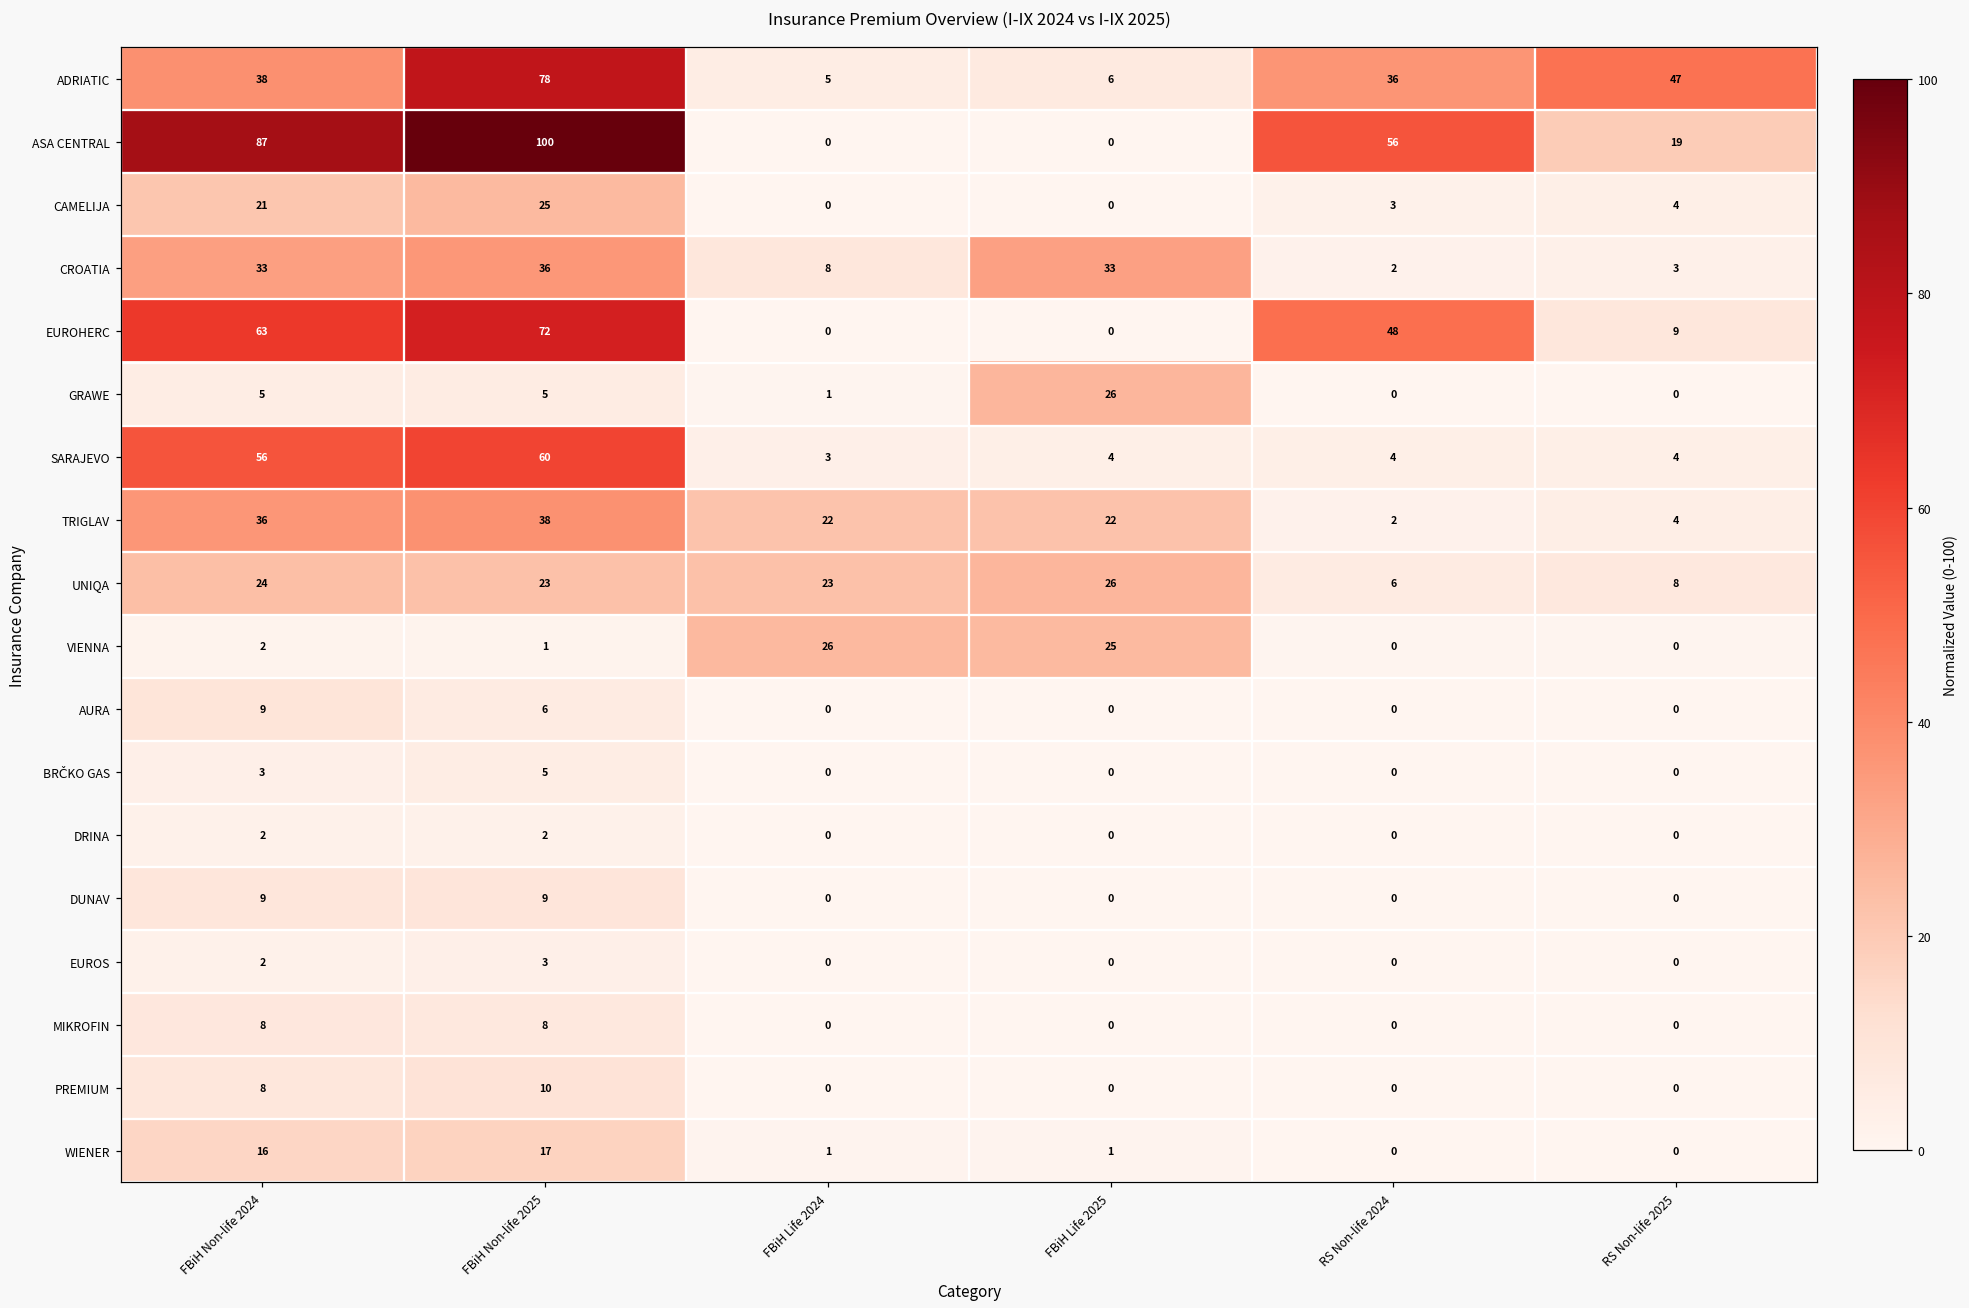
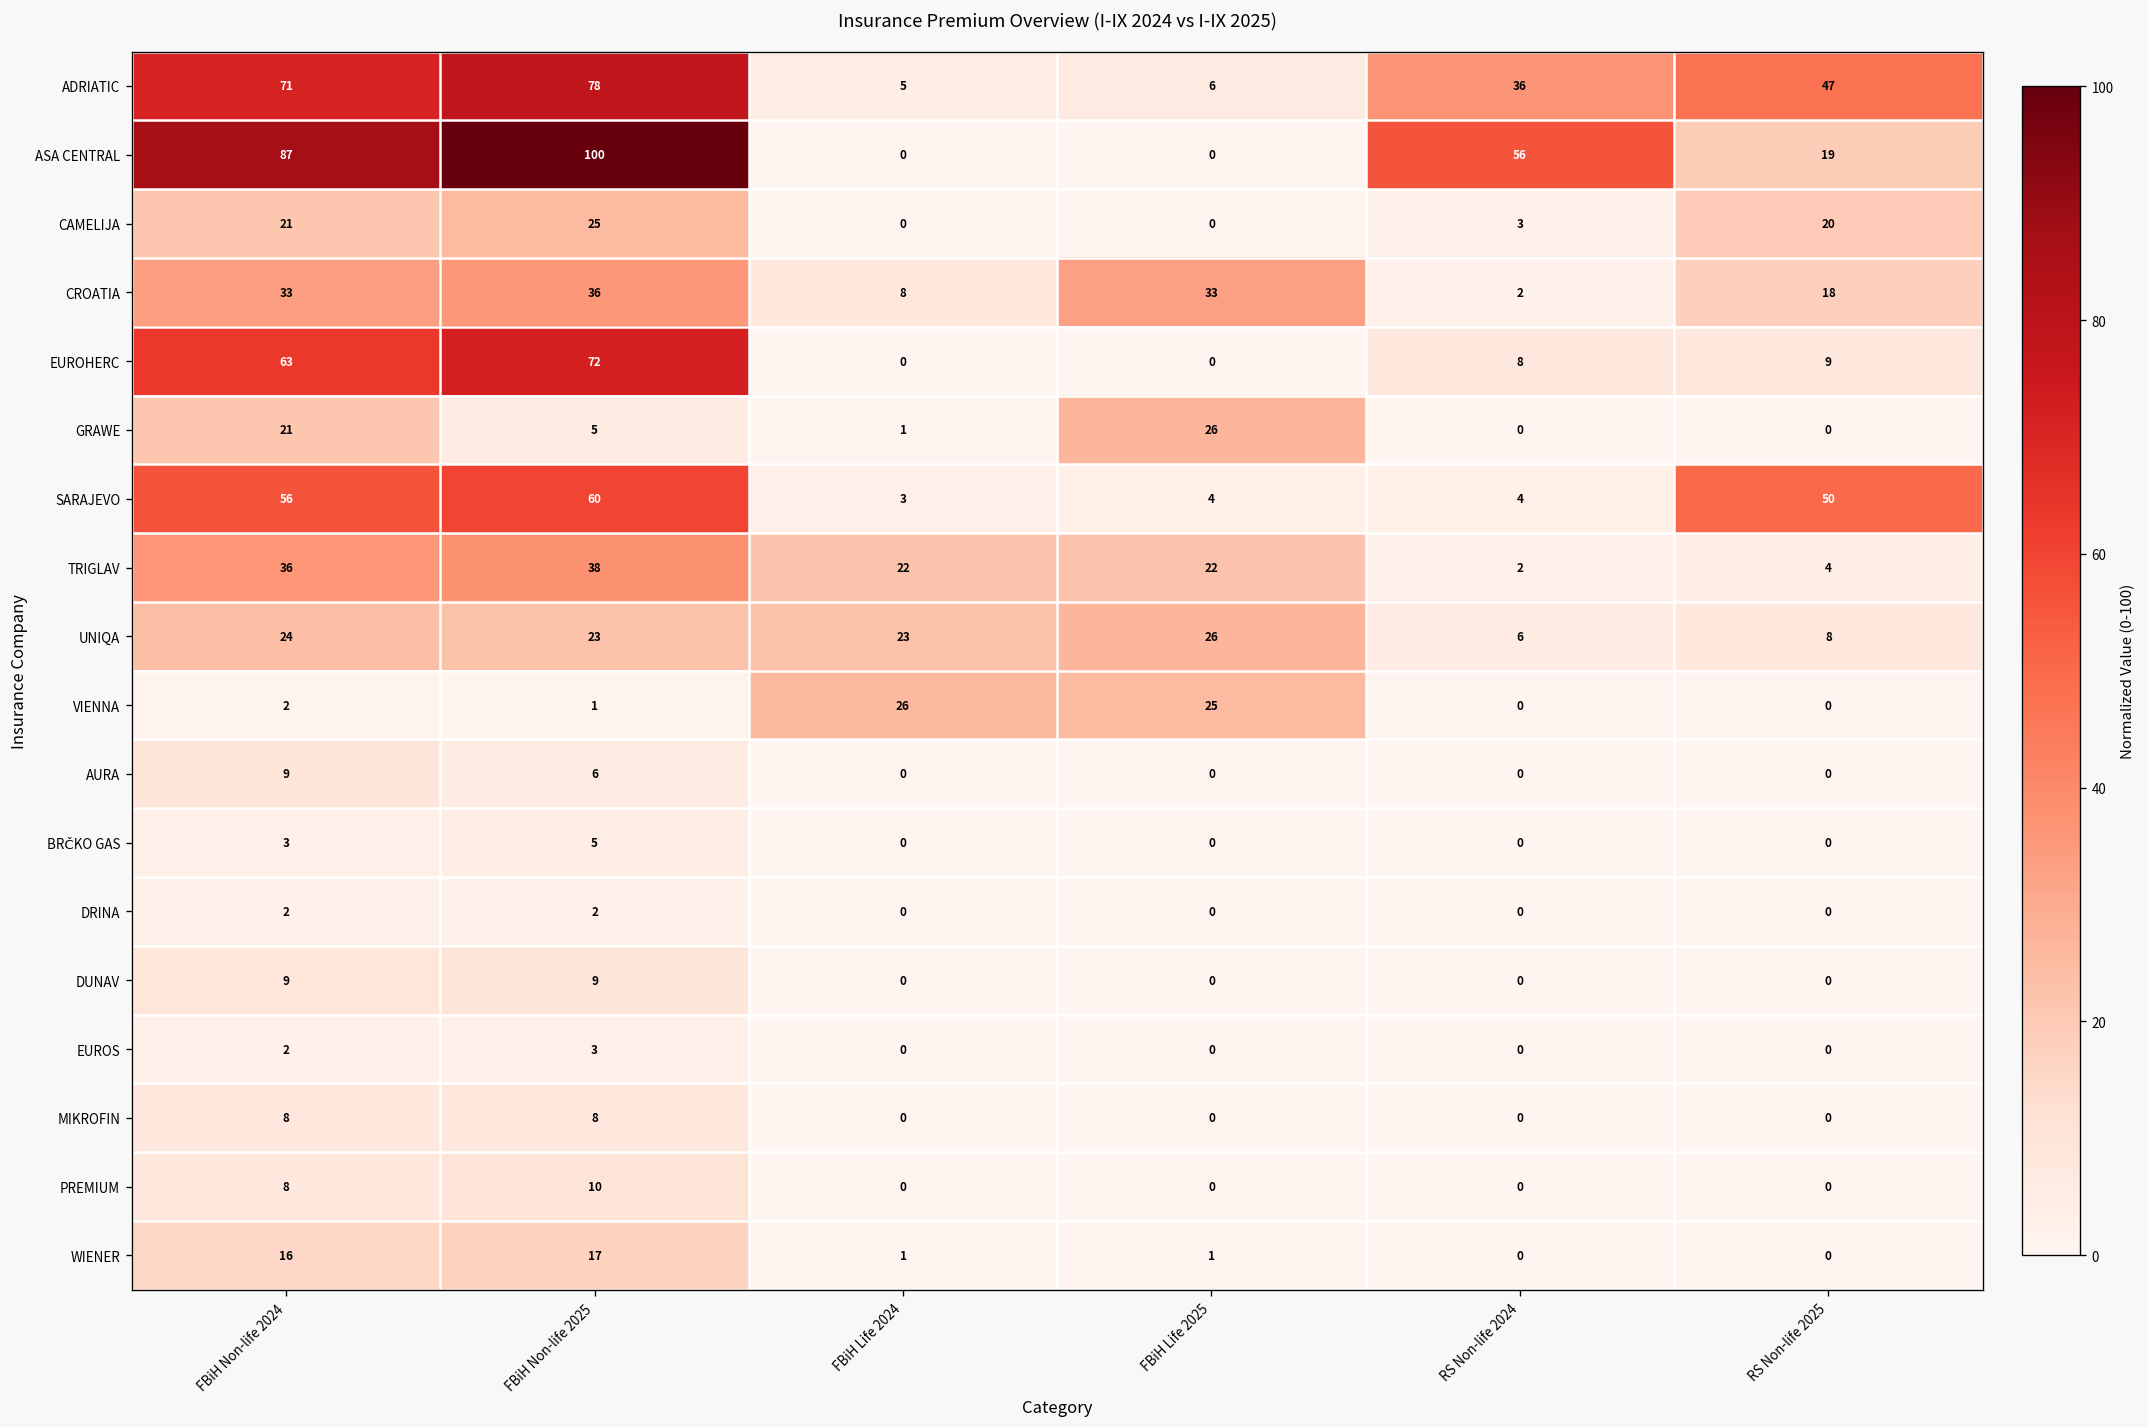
  {
    "ADRIATIC": {
-     "FBiH Non-life 2024": 38,
+     "FBiH Non-life 2024": 71,
      "FBiH Non-life 2025": 78,
      "FBiH Life 2024": 5,
      "FBiH Life 2025": 6,
      "RS Non-life 2024": 36,
      "RS Non-life 2025": 47
    },
    "ASA CENTRAL": {
      "FBiH Non-life 2024": 87,
      "FBiH Non-life 2025": 100,
      "FBiH Life 2024": 0,
      "FBiH Life 2025": 0,
      "RS Non-life 2024": 56,
      "RS Non-life 2025": 19
    },
    "CAMELIJA": {
      "FBiH Non-life 2024": 21,
      "FBiH Non-life 2025": 25,
      "FBiH Life 2024": 0,
      "FBiH Life 2025": 0,
      "RS Non-life 2024": 3,
-     "RS Non-life 2025": 4
+     "RS Non-life 2025": 20
    },
    "CROATIA": {
      "FBiH Non-life 2024": 33,
      "FBiH Non-life 2025": 36,
      "FBiH Life 2024": 8,
      "FBiH Life 2025": 33,
      "RS Non-life 2024": 2,
-     "RS Non-life 2025": 3
+     "RS Non-life 2025": 18
    },
    "EUROHERC": {
      "FBiH Non-life 2024": 63,
      "FBiH Non-life 2025": 72,
      "FBiH Life 2024": 0,
      "FBiH Life 2025": 0,
-     "RS Non-life 2024": 48,
+     "RS Non-life 2024": 8,
      "RS Non-life 2025": 9
    },
    "GRAWE": {
-     "FBiH Non-life 2024": 5,
+     "FBiH Non-life 2024": 21,
      "FBiH Non-life 2025": 5,
      "FBiH Life 2024": 1,
      "FBiH Life 2025": 26,
      "RS Non-life 2024": 0,
      "RS Non-life 2025": 0
    },
    "SARAJEVO": {
      "FBiH Non-life 2024": 56,
      "FBiH Non-life 2025": 60,
      "FBiH Life 2024": 3,
      "FBiH Life 2025": 4,
      "RS Non-life 2024": 4,
-     "RS Non-life 2025": 4
+     "RS Non-life 2025": 50
    },
    "TRIGLAV": {
      "FBiH Non-life 2024": 36,
      "FBiH Non-life 2025": 38,
      "FBiH Life 2024": 22,
      "FBiH Life 2025": 22,
      "RS Non-life 2024": 2,
      "RS Non-life 2025": 4
    },
    "UNIQA": {
      "FBiH Non-life 2024": 24,
      "FBiH Non-life 2025": 23,
      "FBiH Life 2024": 23,
      "FBiH Life 2025": 26,
      "RS Non-life 2024": 6,
      "RS Non-life 2025": 8
    },
    "VIENNA": {
      "FBiH Non-life 2024": 2,
      "FBiH Non-life 2025": 1,
      "FBiH Life 2024": 26,
      "FBiH Life 2025": 25,
      "RS Non-life 2024": 0,
      "RS Non-life 2025": 0
    },
    "AURA": {
      "FBiH Non-life 2024": 9,
      "FBiH Non-life 2025": 6,
      "FBiH Life 2024": 0,
      "FBiH Life 2025": 0,
      "RS Non-life 2024": 0,
      "RS Non-life 2025": 0
    },
    "BRČKO GAS": {
      "FBiH Non-life 2024": 3,
      "FBiH Non-life 2025": 5,
      "FBiH Life 2024": 0,
      "FBiH Life 2025": 0,
      "RS Non-life 2024": 0,
      "RS Non-life 2025": 0
    },
    "DRINA": {
      "FBiH Non-life 2024": 2,
      "FBiH Non-life 2025": 2,
      "FBiH Life 2024": 0,
      "FBiH Life 2025": 0,
      "RS Non-life 2024": 0,
      "RS Non-life 2025": 0
    },
    "DUNAV": {
      "FBiH Non-life 2024": 9,
      "FBiH Non-life 2025": 9,
      "FBiH Life 2024": 0,
      "FBiH Life 2025": 0,
      "RS Non-life 2024": 0,
      "RS Non-life 2025": 0
    },
    "EUROS": {
      "FBiH Non-life 2024": 2,
      "FBiH Non-life 2025": 3,
      "FBiH Life 2024": 0,
      "FBiH Life 2025": 0,
      "RS Non-life 2024": 0,
      "RS Non-life 2025": 0
    },
    "MIKROFIN": {
      "FBiH Non-life 2024": 8,
      "FBiH Non-life 2025": 8,
      "FBiH Life 2024": 0,
      "FBiH Life 2025": 0,
      "RS Non-life 2024": 0,
      "RS Non-life 2025": 0
    },
    "PREMIUM": {
      "FBiH Non-life 2024": 8,
      "FBiH Non-life 2025": 10,
      "FBiH Life 2024": 0,
      "FBiH Life 2025": 0,
      "RS Non-life 2024": 0,
      "RS Non-life 2025": 0
    },
    "WIENER": {
      "FBiH Non-life 2024": 16,
      "FBiH Non-life 2025": 17,
      "FBiH Life 2024": 1,
      "FBiH Life 2025": 1,
      "RS Non-life 2024": 0,
      "RS Non-life 2025": 0
    }
  }
